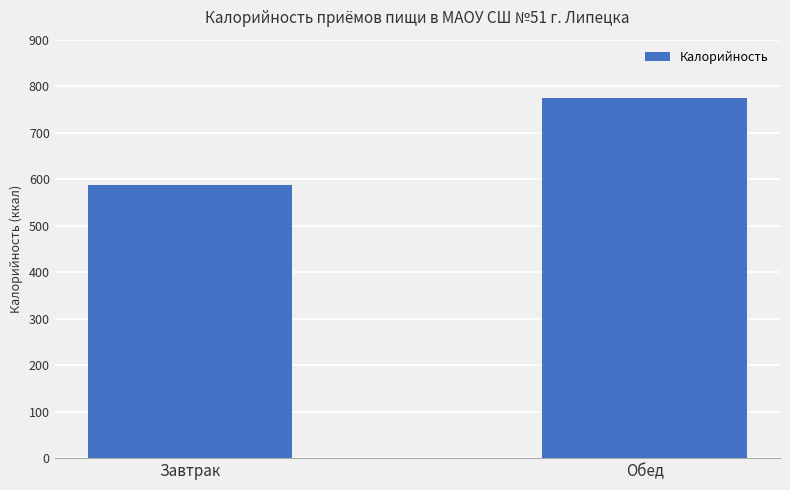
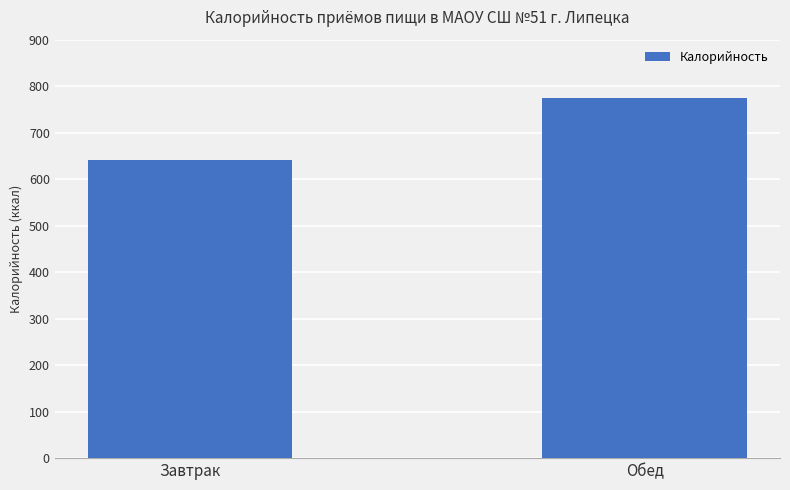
  {
-   "Завтрак": 590,
+   "Завтрак": 640,
    "Обед": 770
  }
